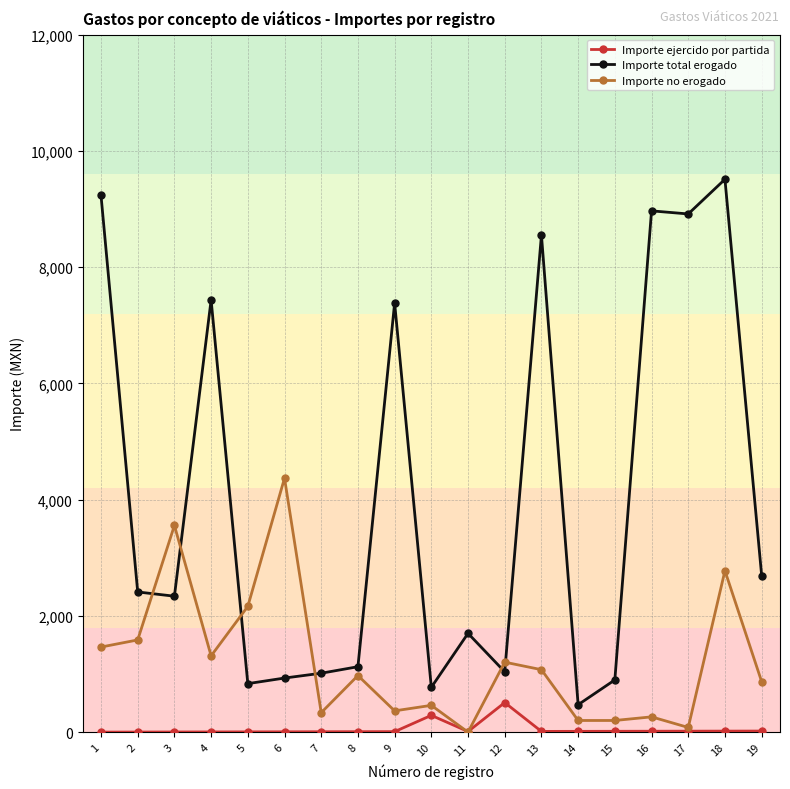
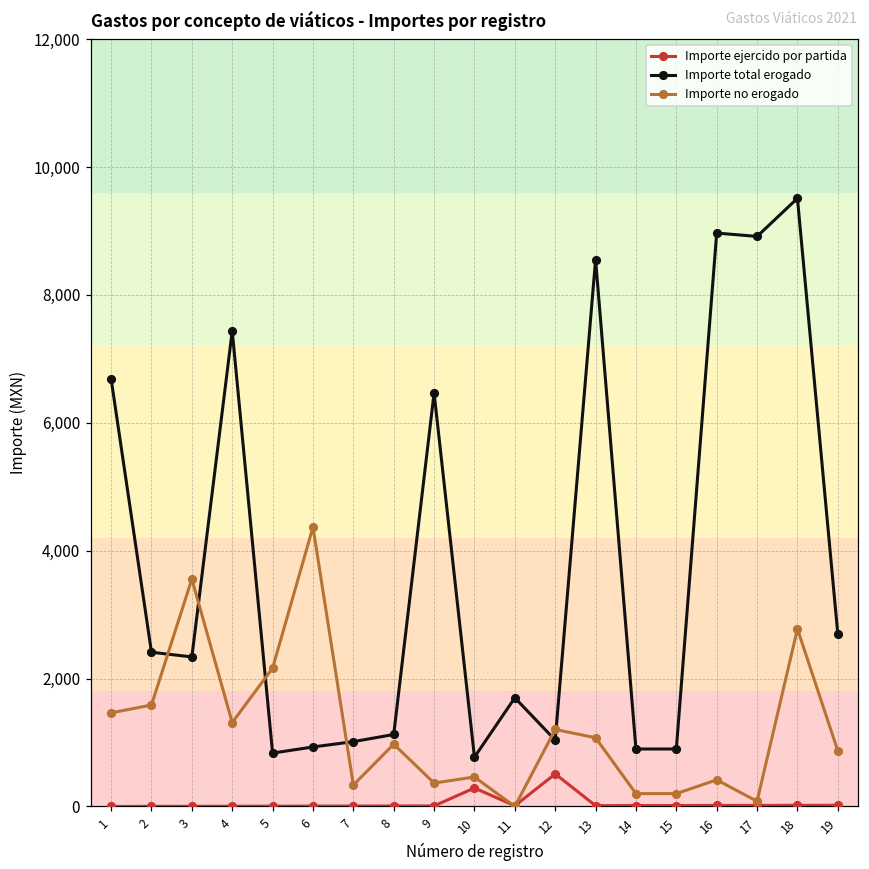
  {
    "Importe ejercido por partida": {
      "1": "0",
      "2": "0",
      "3": "0",
      "4": "0",
      "5": "0",
      "6": "0",
      "7": "0",
      "8": "0",
      "9": "0",
      "10": "300",
      "12": "500",
      "13": "0",
      "14": "0",
      "15": "0",
      "16": "0",
      "17": "0",
      "18": "0",
      "19": "0"
    },
    "Importe total erogado": {
-     "1": "9,200",
+     "1": "6,700",
      "2": "2,400",
      "3": "2,300",
      "4": "7,400",
      "5": "800",
      "6": "900",
      "7": "1,000",
      "8": "1,100",
-     "9": "7,400",
+     "9": "6,500",
      "10": "800",
      "11": "1,700",
      "12": "1,000",
      "13": "8,600",
-     "14": "500",
+     "14": "900",
      "15": "900",
      "16": "9,000",
      "17": "8,900",
      "18": "9,500",
      "19": "2,700"
    },
    "Importe no erogado": {
      "1": "1,500",
      "2": "1,600",
      "3": "3,600",
      "4": "1,300",
      "5": "2,200",
      "6": "4,400",
      "7": "300",
      "8": "1,000",
      "9": "400",
      "10": "500",
      "12": "1,200",
      "13": "1,100",
      "14": "200",
      "15": "200",
-     "16": "300",
+     "16": "400",
      "17": "100",
      "18": "2,800",
      "19": "900"
    }
  }
